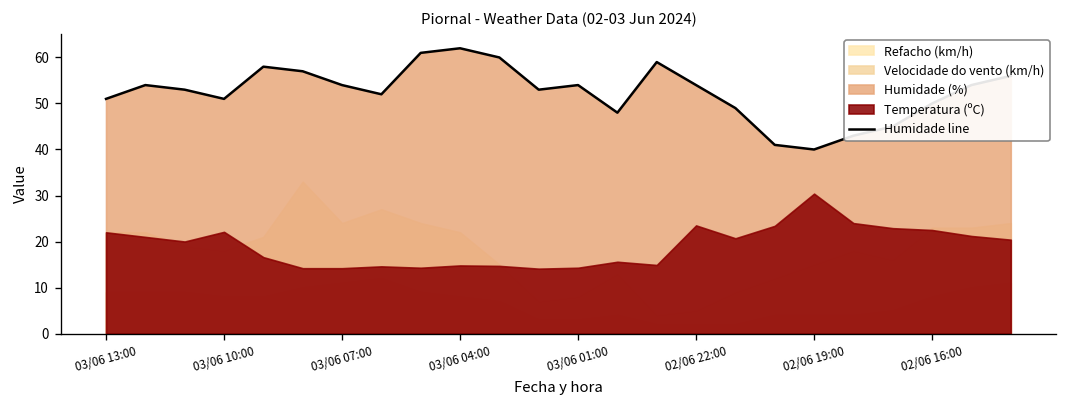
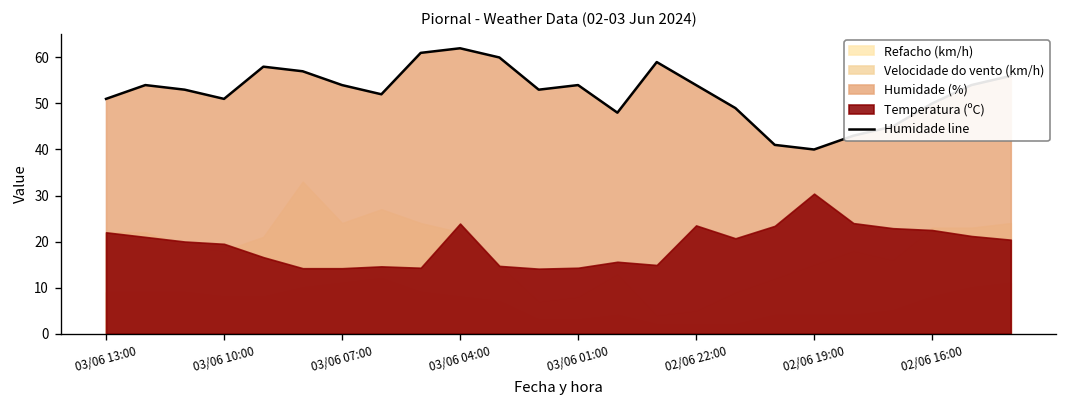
  {
    "Temperatura (ºC)": {
-     "03/06 10:00": 22,
+     "03/06 10:00": 20,
      "03/06 07:00": 14,
-     "03/06 04:00": 15,
+     "03/06 04:00": 24,
      "03/06 01:00": 14,
      "02/06 22:00": 24,
      "02/06 19:00": 30
    }
  }
